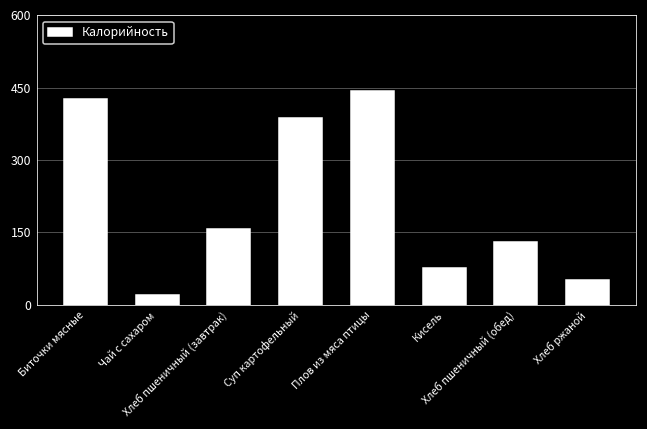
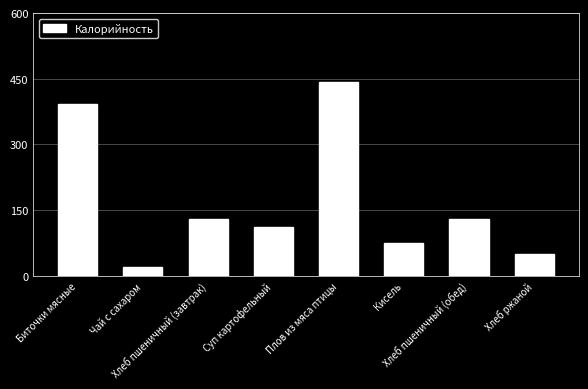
  {
-   "Биточки мясные": 430,
+   "Биточки мясные": 390,
    "Чай с сахаром": 20,
-   "Хлеб пшеничный (завтрак)": 160,
-   "Суп картофельный": 390,
+   "Хлеб пшеничный (завтрак)": 130,
+   "Суп картофельный": 110,
    "Плов из мяса птицы": 440,
    "Кисель": 80,
    "Хлеб пшеничный (обед)": 130,
    "Хлеб ржаной": 50
  }
